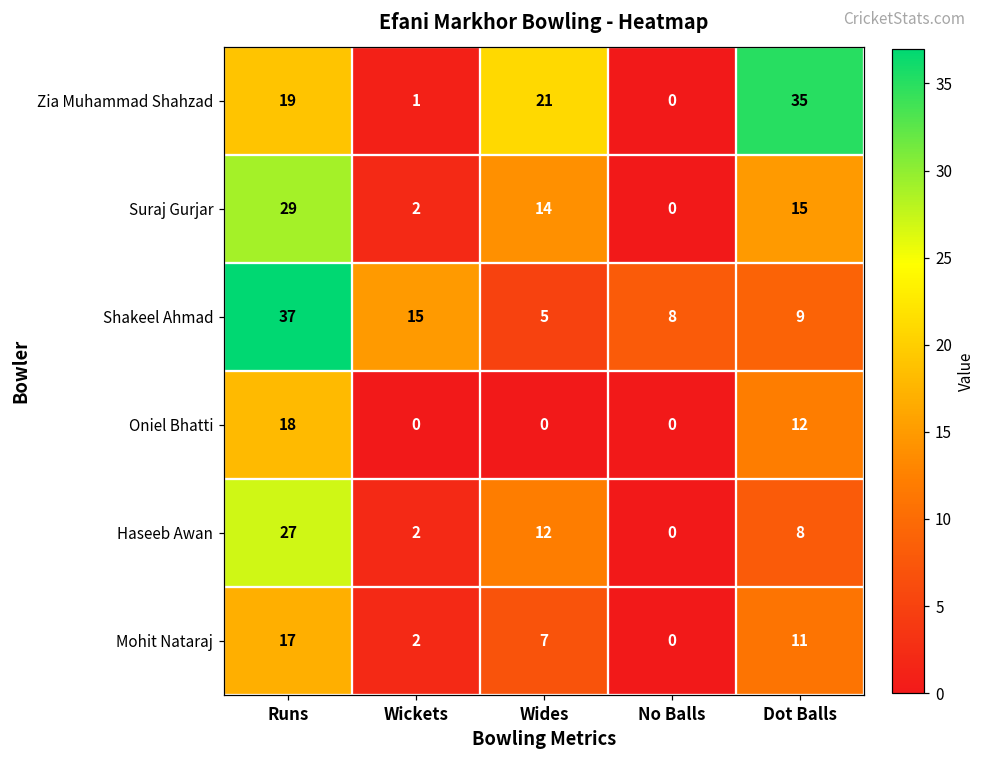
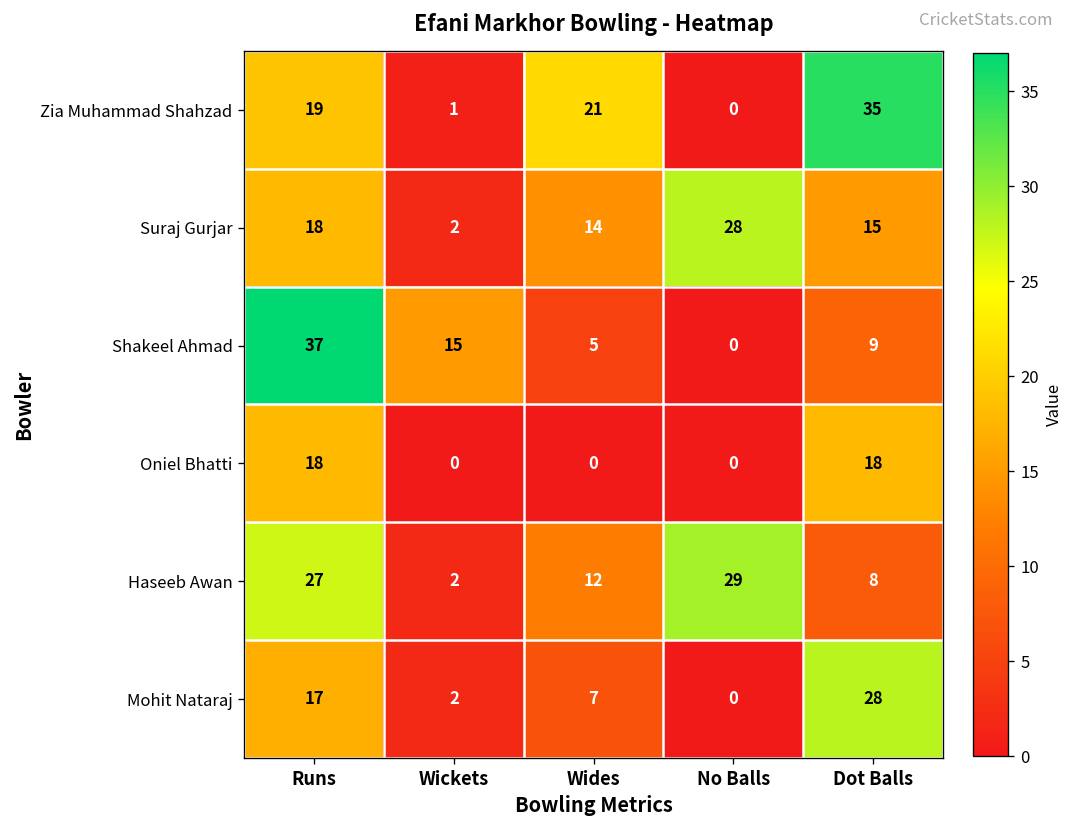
  {
    "Zia Muhammad Shahzad": {
      "Runs": 19,
      "Wickets": 1,
      "Wides": 21,
      "No Balls": 0,
      "Dot Balls": 35
    },
    "Suraj Gurjar": {
-     "Runs": 29,
+     "Runs": 18,
      "Wickets": 2,
      "Wides": 14,
-     "No Balls": 0,
+     "No Balls": 28,
      "Dot Balls": 15
    },
    "Shakeel Ahmad": {
      "Runs": 37,
      "Wickets": 15,
      "Wides": 5,
-     "No Balls": 8,
+     "No Balls": 0,
      "Dot Balls": 9
    },
    "Oniel Bhatti": {
      "Runs": 18,
      "Wickets": 0,
      "Wides": 0,
      "No Balls": 0,
-     "Dot Balls": 12
+     "Dot Balls": 18
    },
    "Haseeb Awan": {
      "Runs": 27,
      "Wickets": 2,
      "Wides": 12,
-     "No Balls": 0,
+     "No Balls": 29,
      "Dot Balls": 8
    },
    "Mohit Nataraj": {
      "Runs": 17,
      "Wickets": 2,
      "Wides": 7,
      "No Balls": 0,
-     "Dot Balls": 11
+     "Dot Balls": 28
    }
  }
